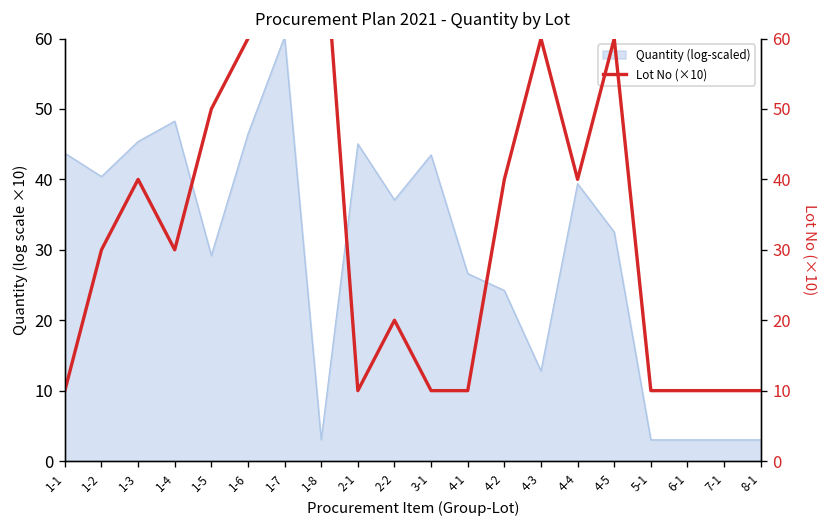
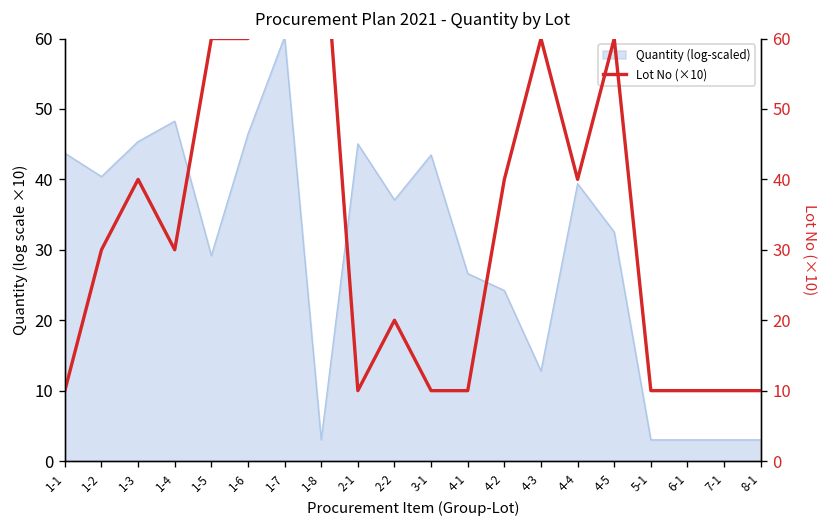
  {
    "Quantity (log-scaled)": {
      "1-1": 44,
      "1-2": 40,
      "1-3": 45,
      "1-4": 48,
      "1-5": 29,
      "1-6": 46,
      "1-7": 60,
      "1-8": 3,
      "2-1": 45,
      "2-2": 37,
      "3-1": 43,
      "4-1": 27,
      "4-2": 24,
      "4-3": 13,
      "4-4": 39,
      "4-5": 33,
      "5-1": 3,
      "6-1": 3,
      "7-1": 3,
      "8-1": 3
    },
    "Lot No (×10)": {
      "1-1": 10,
      "1-2": 30,
      "1-3": 40,
      "1-4": 30,
-     "1-5": 50,
+     "1-5": 60,
      "1-6": 60,
      "2-1": 10,
      "2-2": 20,
      "3-1": 10,
      "4-1": 10,
      "4-2": 40,
      "4-3": 60,
      "4-4": 40,
      "4-5": 60,
      "5-1": 10,
      "6-1": 10,
      "7-1": 10,
      "8-1": 10
    }
  }
